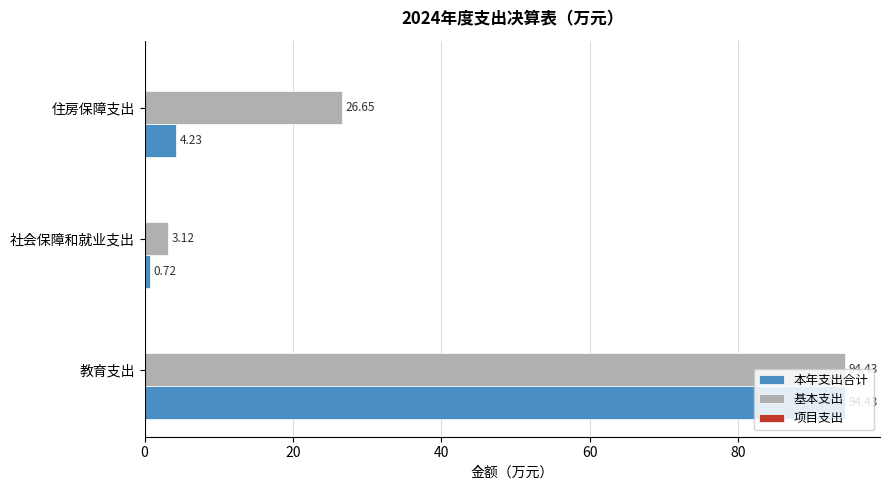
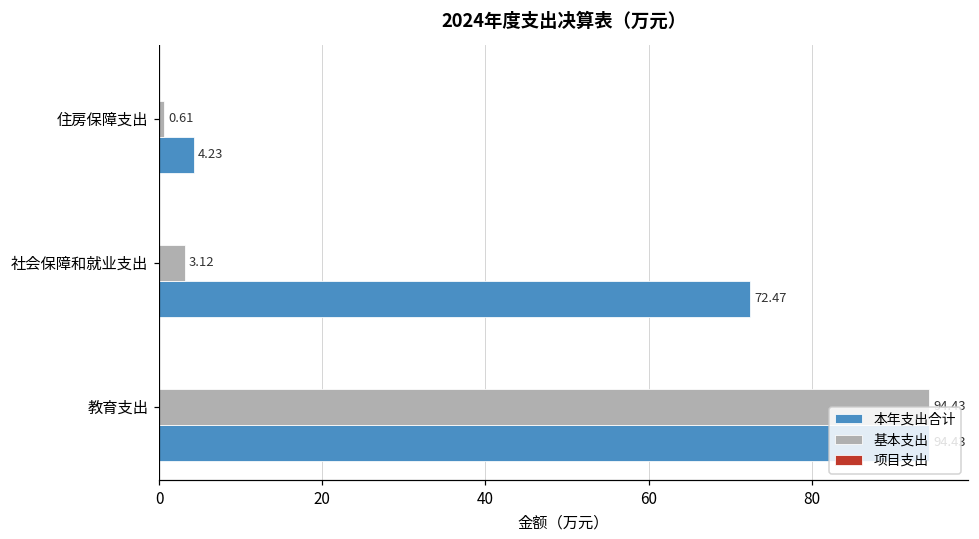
  {
    "本年支出合计": {
      "住房保障支出": 4.23,
-     "社会保障和就业支出": 0.72
+     "社会保障和就业支出": 72.47
    },
    "基本支出": {
-     "住房保障支出": 26.65,
+     "住房保障支出": 0.61,
      "社会保障和就业支出": 3.12
    },
    "项目支出": {
      "住房保障支出": 0,
      "社会保障和就业支出": 0,
      "教育支出": 0
    }
  }
